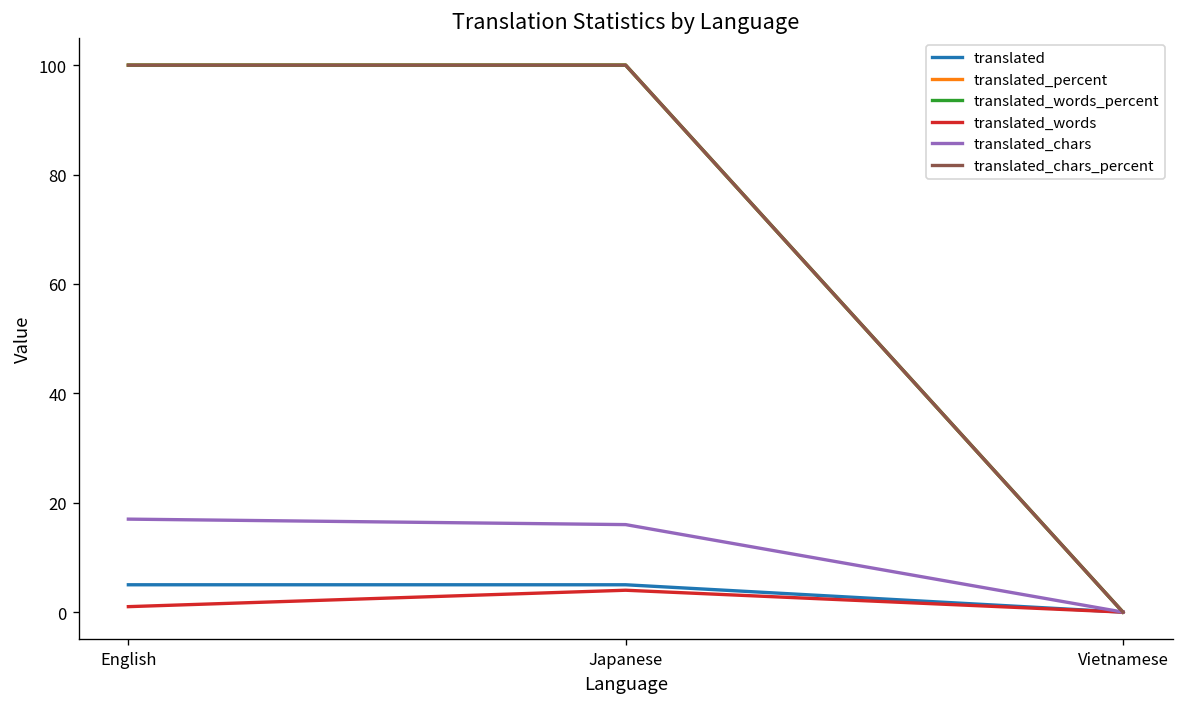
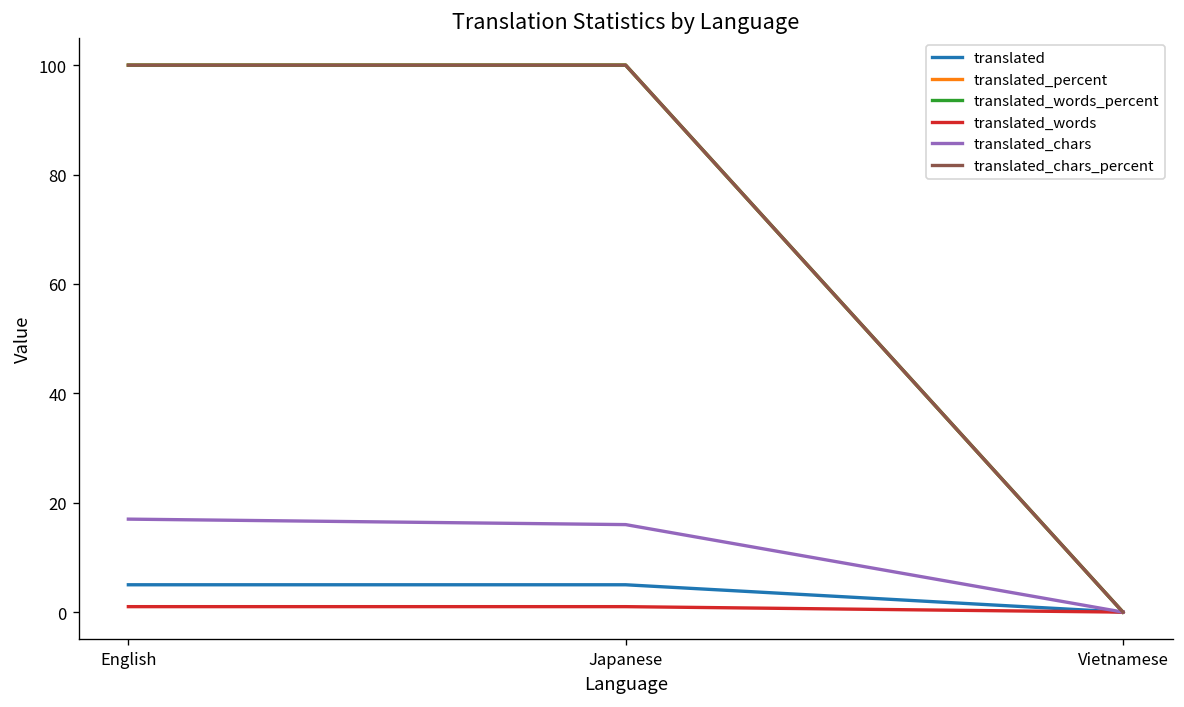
  {
    "translated": {
      "English": 5,
      "Japanese": 5
    },
    "translated_chars_percent": {
      "English": 100,
      "Japanese": 100
    },
    "translated_words": {
      "English": 1,
-     "Japanese": 4
+     "Japanese": 1
    },
    "translated_chars": {
      "English": 17,
      "Japanese": 16
    }
  }
